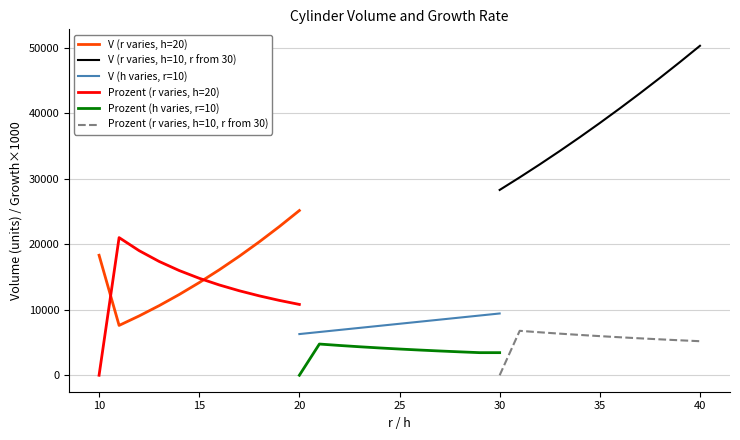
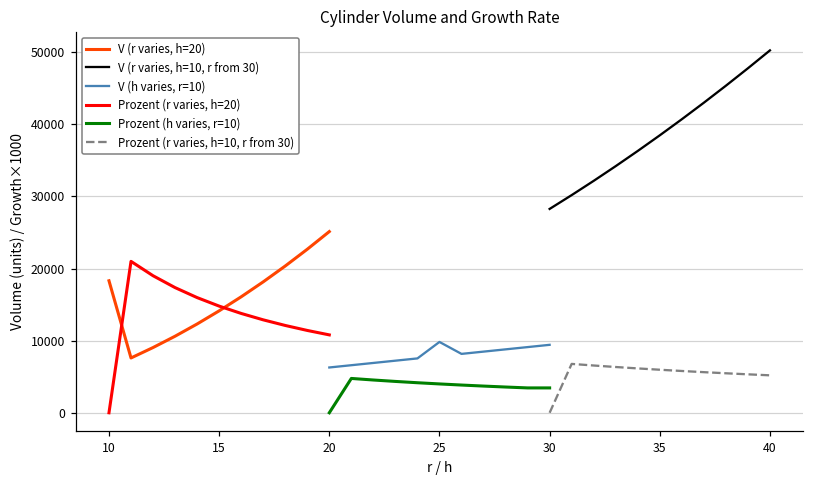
  {
    "V (r varies, h=20)": {
      "10": 18000,
      "15": 14000,
      "20": 25000
    },
    "V (r varies, h=10, r from 30)": {
      "30": 28000,
      "35": 38000,
      "40": 50000
    },
    "V (h varies, r=10)": {
      "20": 6000,
-     "25": 8000,
+     "25": 10000,
      "30": 9000
    },
    "Prozent (r varies, h=20)": {
      "10": 0,
      "15": 15000,
      "20": 11000
    },
    "Prozent (h varies, r=10)": {
      "20": 0,
      "25": 4000,
      "30": 3000
    },
    "Prozent (r varies, h=10, r from 30)": {
      "30": 0,
      "35": 6000,
      "40": 5000
    }
  }
